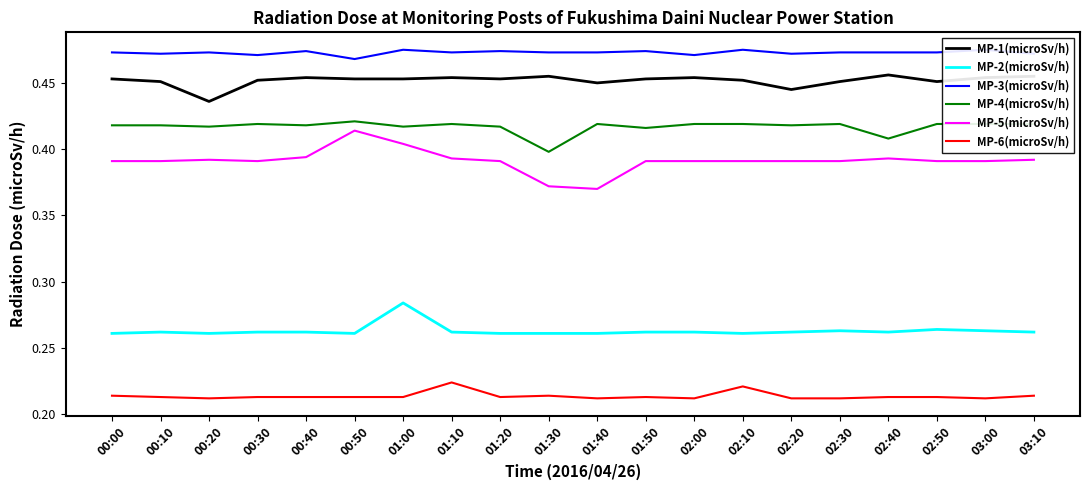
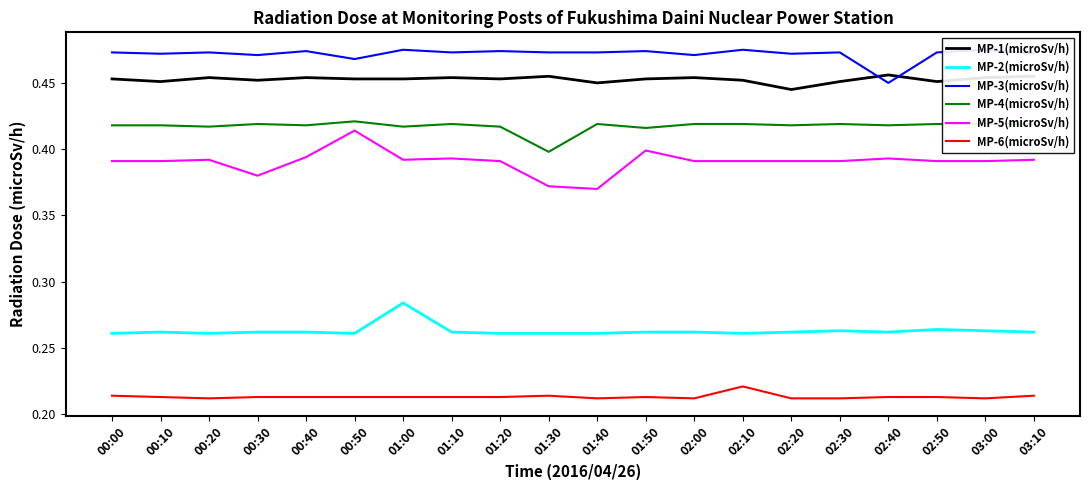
  {
    "MP-1(microSv/h)": {
      "00:00": 0.453,
      "00:10": 0.451,
-     "00:20": 0.436,
+     "00:20": 0.454,
      "00:30": 0.452,
      "00:40": 0.454,
      "00:50": 0.453,
      "01:00": 0.453,
      "01:10": 0.454,
      "01:20": 0.453,
      "01:30": 0.455,
      "01:40": 0.450,
      "01:50": 0.453,
      "02:00": 0.454,
      "02:10": 0.452,
      "02:20": 0.445,
      "02:30": 0.451,
      "02:40": 0.456,
      "02:50": 0.451
    },
    "MP-2(microSv/h)": {
      "00:00": 0.261,
      "00:10": 0.262,
      "00:20": 0.261,
      "00:30": 0.262,
      "00:40": 0.262,
      "00:50": 0.261,
      "01:00": 0.284,
      "01:10": 0.262,
      "01:20": 0.261,
      "01:30": 0.261,
      "01:40": 0.261,
      "01:50": 0.262,
      "02:00": 0.262,
      "02:10": 0.261,
      "02:20": 0.262,
      "02:30": 0.263,
      "02:40": 0.262,
      "02:50": 0.264,
      "03:00": 0.263,
      "03:10": 0.262
    },
    "MP-3(microSv/h)": {
      "00:00": 0.473,
      "00:10": 0.472,
      "00:20": 0.473,
      "00:30": 0.471,
      "00:40": 0.474,
      "00:50": 0.468,
      "01:00": 0.475,
      "01:10": 0.473,
      "01:20": 0.474,
      "01:30": 0.473,
      "01:40": 0.473,
      "01:50": 0.474,
      "02:00": 0.471,
      "02:10": 0.475,
      "02:20": 0.472,
      "02:30": 0.473,
-     "02:40": 0.473,
+     "02:40": 0.450,
      "02:50": 0.473
    },
    "MP-4(microSv/h)": {
      "00:00": 0.418,
      "00:10": 0.418,
      "00:20": 0.417,
      "00:30": 0.419,
      "00:40": 0.418,
      "00:50": 0.421,
      "01:00": 0.417,
      "01:10": 0.419,
      "01:20": 0.417,
      "01:30": 0.398,
      "01:40": 0.419,
      "01:50": 0.416,
      "02:00": 0.419,
      "02:10": 0.419,
      "02:20": 0.418,
      "02:30": 0.419,
-     "02:40": 0.408,
+     "02:40": 0.418,
      "02:50": 0.419
    },
    "MP-5(microSv/h)": {
      "00:00": 0.391,
      "00:10": 0.391,
      "00:20": 0.392,
-     "00:30": 0.391,
+     "00:30": 0.380,
      "00:40": 0.394,
      "00:50": 0.414,
-     "01:00": 0.404,
+     "01:00": 0.392,
      "01:10": 0.393,
      "01:20": 0.391,
      "01:30": 0.372,
      "01:40": 0.370,
-     "01:50": 0.391,
+     "01:50": 0.399,
      "02:00": 0.391,
      "02:10": 0.391,
      "02:20": 0.391,
      "02:30": 0.391,
      "02:40": 0.393,
      "02:50": 0.391,
      "03:00": 0.391,
      "03:10": 0.392
    },
    "MP-6(microSv/h)": {
      "00:00": 0.214,
      "00:10": 0.213,
      "00:20": 0.212,
      "00:30": 0.213,
      "00:40": 0.213,
      "00:50": 0.213,
      "01:00": 0.213,
-     "01:10": 0.224,
+     "01:10": 0.213,
      "01:20": 0.213,
      "01:30": 0.214,
      "01:40": 0.212,
      "01:50": 0.213,
      "02:00": 0.212,
      "02:10": 0.221,
      "02:20": 0.212,
      "02:30": 0.212,
      "02:40": 0.213,
      "02:50": 0.213,
      "03:00": 0.212,
      "03:10": 0.214
    }
  }
